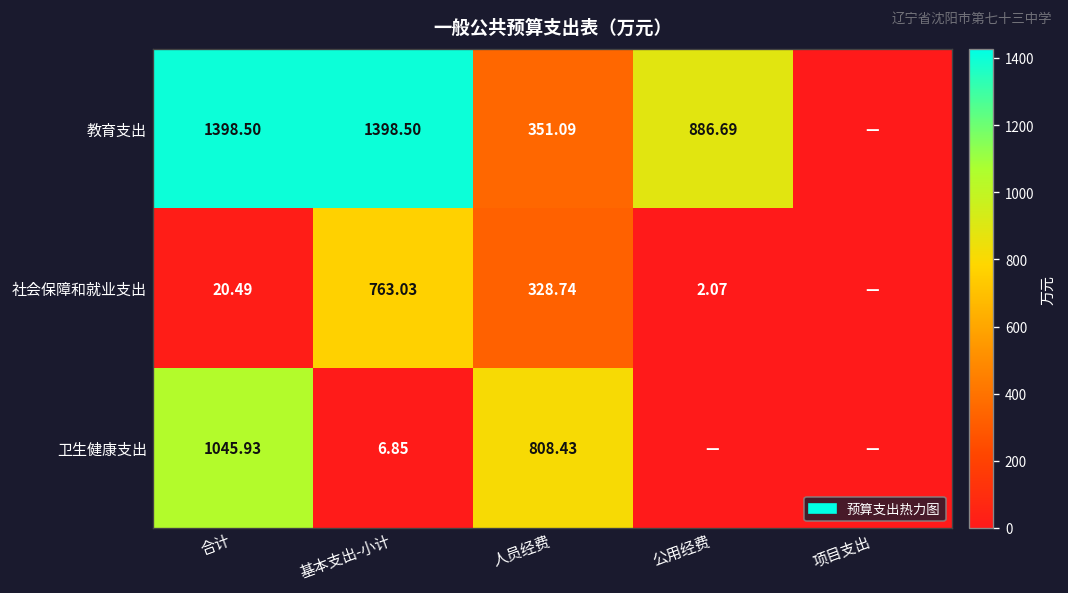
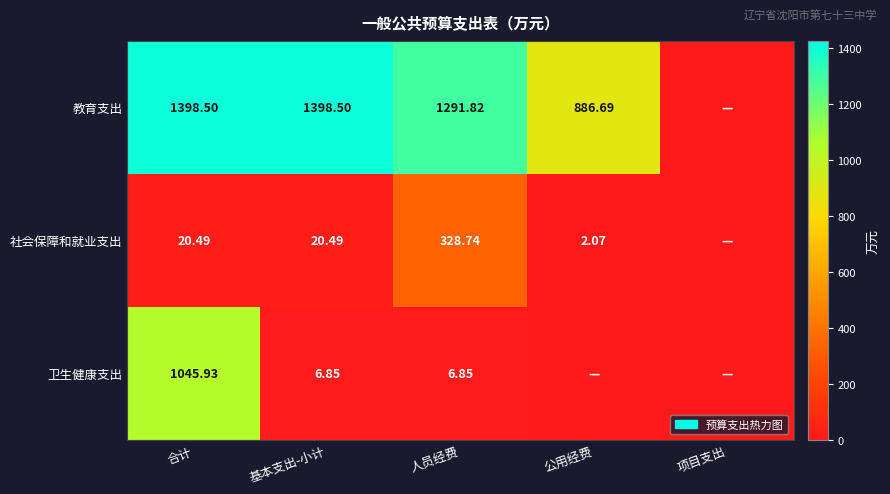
  {
    "教育支出": {
      "合计": 1398.50,
      "基本支出-小计": 1398.50,
-     "人员经费": 351.09,
+     "人员经费": 1291.82,
      "公用经费": 886.69
    },
    "社会保障和就业支出": {
      "合计": 20.49,
-     "基本支出-小计": 763.03,
+     "基本支出-小计": 20.49,
      "人员经费": 328.74,
      "公用经费": 2.07
    },
    "卫生健康支出": {
      "合计": 1045.93,
      "基本支出-小计": 6.85,
-     "人员经费": 808.43
+     "人员经费": 6.85
    }
  }
